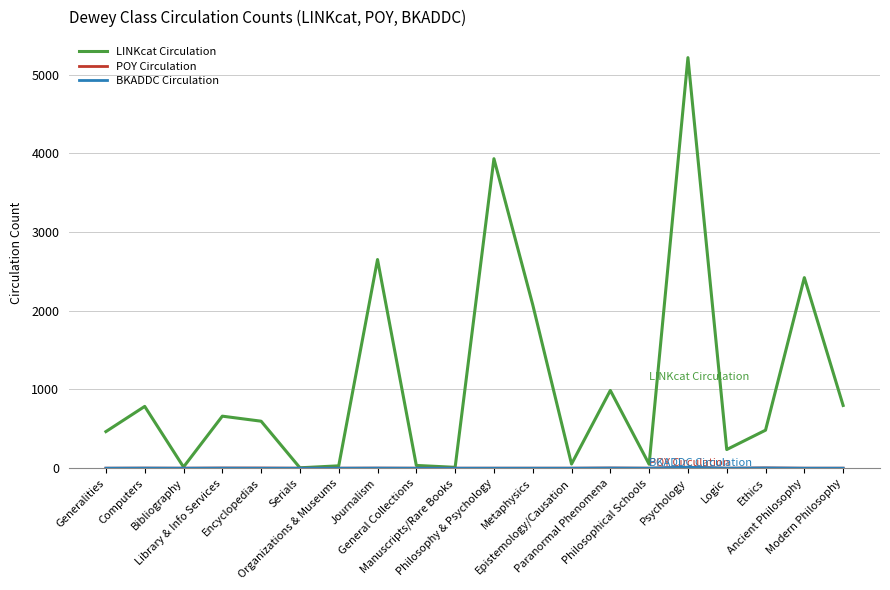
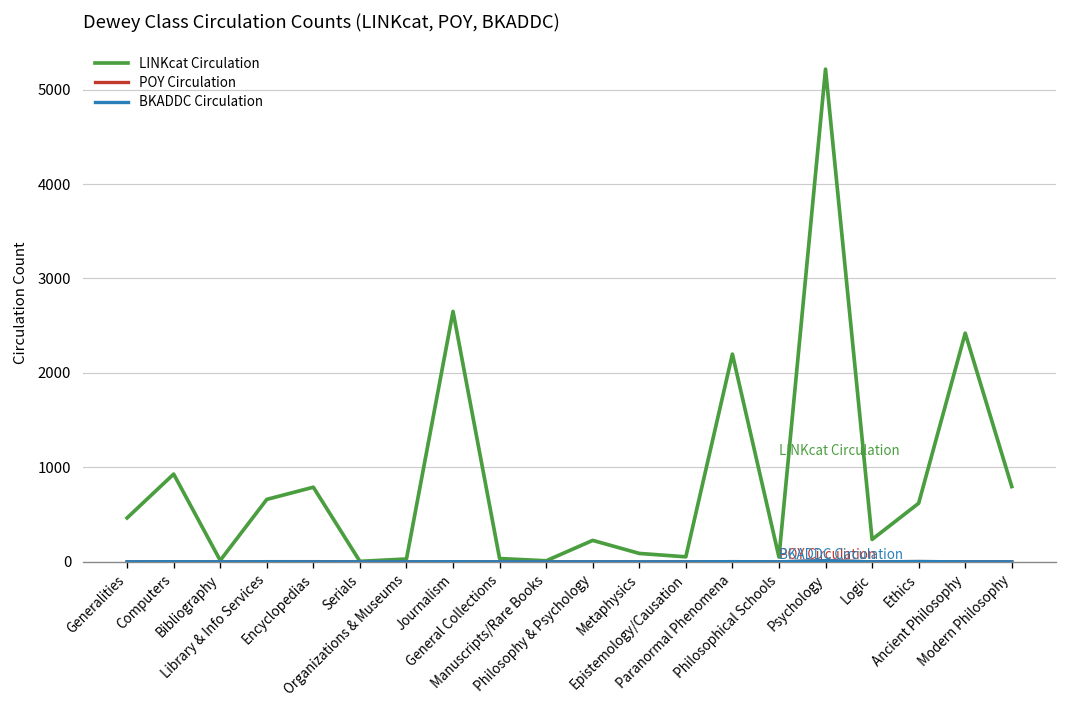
  {
    "LINKcat Circulation": {
      "Generalities": 500,
-     "Computers": 800,
+     "Computers": 900,
      "Library & Info Services": 700,
-     "Encyclopedias": 600,
+     "Encyclopedias": 800,
      "Journalism": 2700,
      "General Collections": 0,
-     "Philosophy & Psychology": 3900,
-     "Metaphysics": 2100,
+     "Philosophy & Psychology": 200,
+     "Metaphysics": 100,
      "Epistemology/Causation": 100,
-     "Paranormal Phenomena": 1000,
+     "Paranormal Phenomena": 2200,
      "Philosophical Schools": 100,
      "Psychology": 5200,
      "Logic": 200,
-     "Ethics": 500,
+     "Ethics": 600,
      "Ancient Philosophy": 2400,
      "Modern Philosophy": 800
    },
    "BKADDC Circulation": {
      "Generalities": 0,
      "Computers": 0,
      "Library & Info Services": 0,
      "Encyclopedias": 0,
      "Journalism": 0,
      "General Collections": 0,
      "Philosophy & Psychology": 0,
      "Metaphysics": 0,
      "Epistemology/Causation": 0,
      "Paranormal Phenomena": 0,
      "Philosophical Schools": 0,
      "Psychology": 0,
      "Logic": 0,
      "Ethics": 0,
      "Ancient Philosophy": 0,
      "Modern Philosophy": 0
    }
  }
